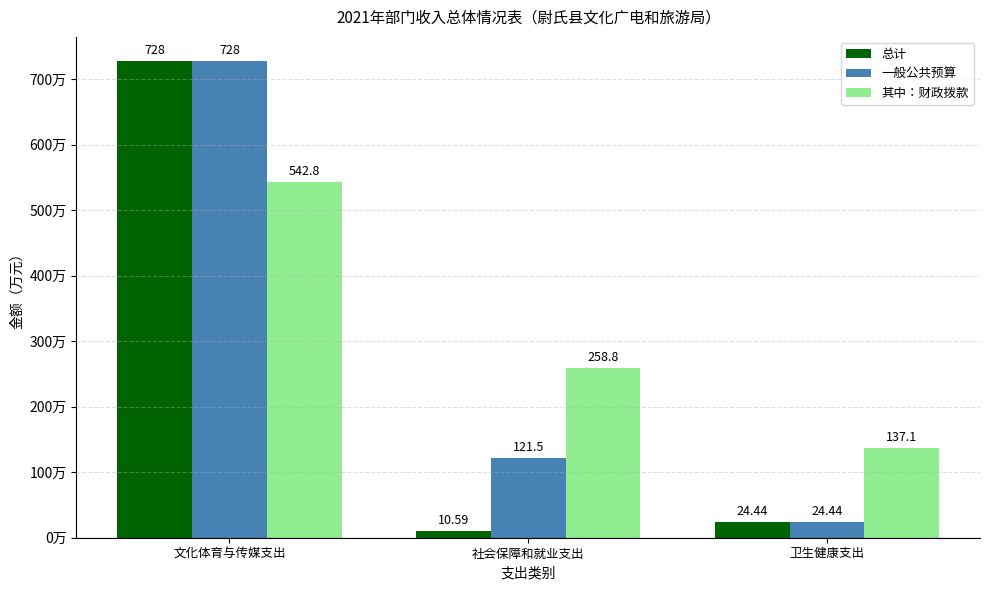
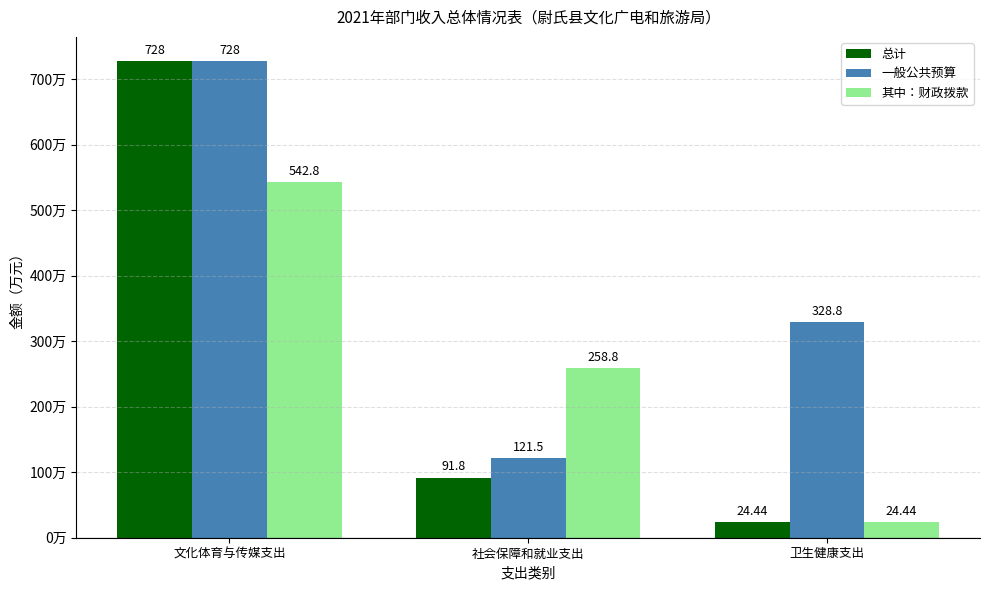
  {
    "总计": {
      "文化体育与传媒支出": 728,
-     "社会保障和就业支出": 10.59,
+     "社会保障和就业支出": 91.8,
      "卫生健康支出": 24.44
    },
    "一般公共预算": {
      "文化体育与传媒支出": 728,
      "社会保障和就业支出": 121.5,
-     "卫生健康支出": 24.44
+     "卫生健康支出": 328.8
    },
    "其中：财政拨款": {
      "文化体育与传媒支出": 542.8,
      "社会保障和就业支出": 258.8,
-     "卫生健康支出": 137.1
+     "卫生健康支出": 24.44
    }
  }
